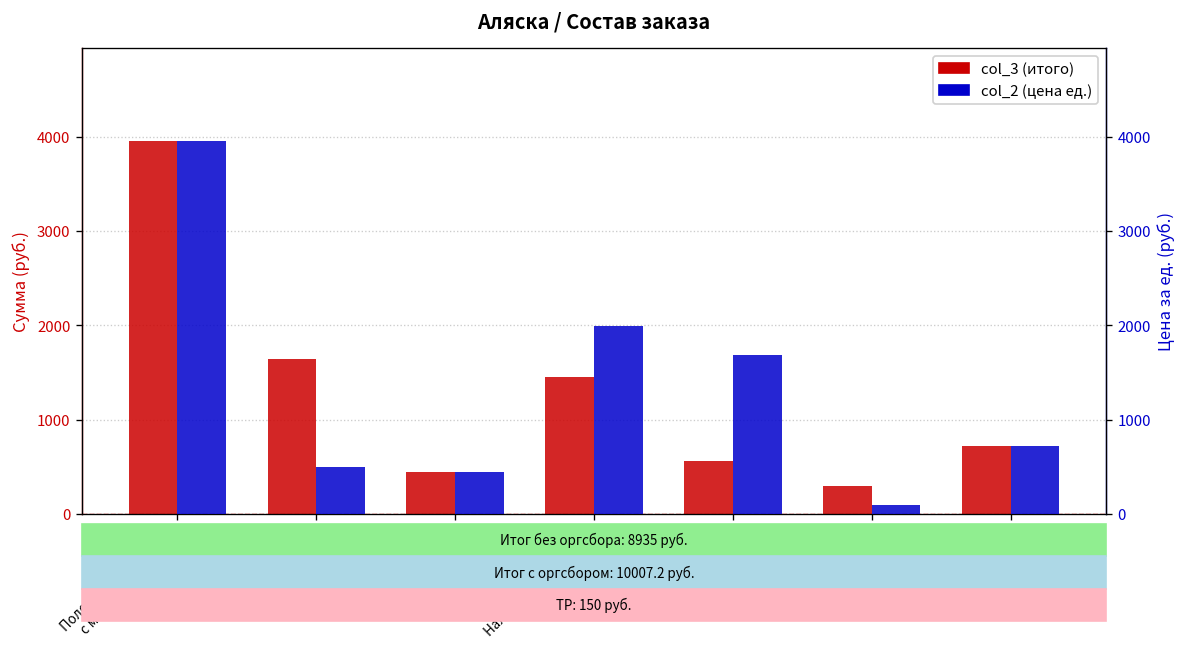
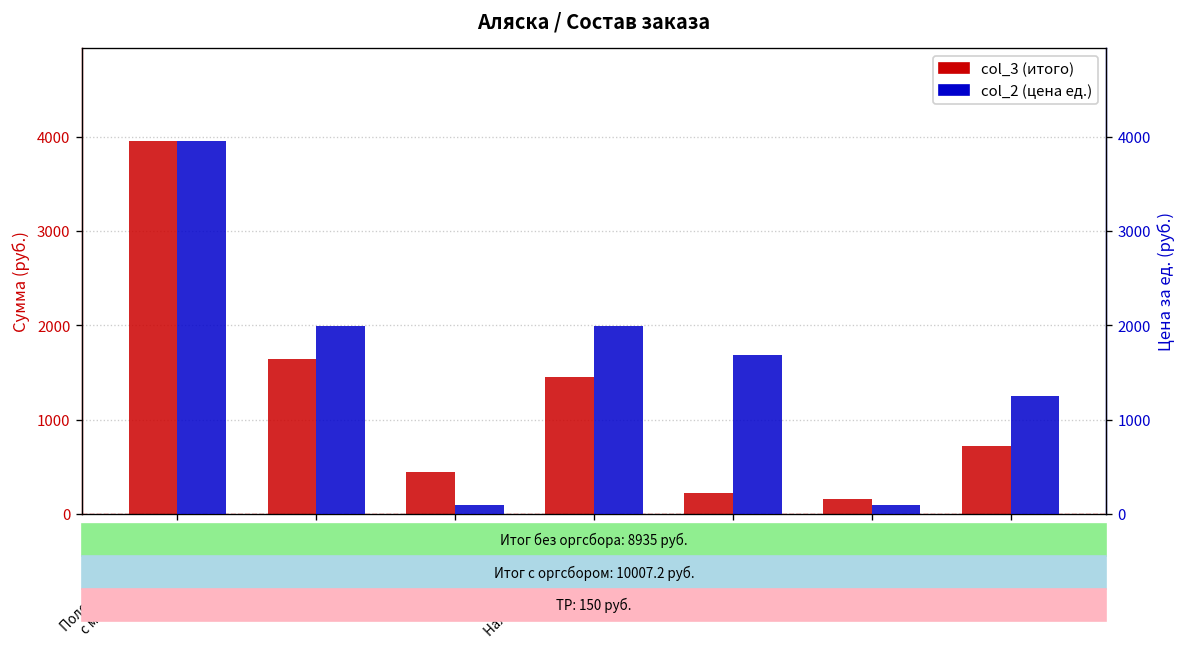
  {
    "col_3 (итого)": {
      "Полотно 7U 2000х800 с матовым стеклом": 4000,
      "Добор 150 мм шт": 1600,
      "Добор 100 мм шт": 400,
      "Наличник прямой шт.": 1500,
-     "Ролик": 600,
-     "Ручка купе": 300,
+     "Ролик": 200,
+     "Ручка купе": 200,
      "Верхняя + нижняя направляющая": 700
    },
    "col_2 (цена ед.)": {
      "Полотно 7U 2000х800 с матовым стеклом": 4000,
-     "Добор 150 мм шт": 500,
-     "Добор 100 мм шт": 400,
+     "Добор 150 мм шт": 2000,
+     "Добор 100 мм шт": 100,
      "Наличник прямой шт.": 2000,
      "Ролик": 1700,
      "Ручка купе": 100,
-     "Верхняя + нижняя направляющая": 700
+     "Верхняя + нижняя направляющая": 1200
    }
  }
